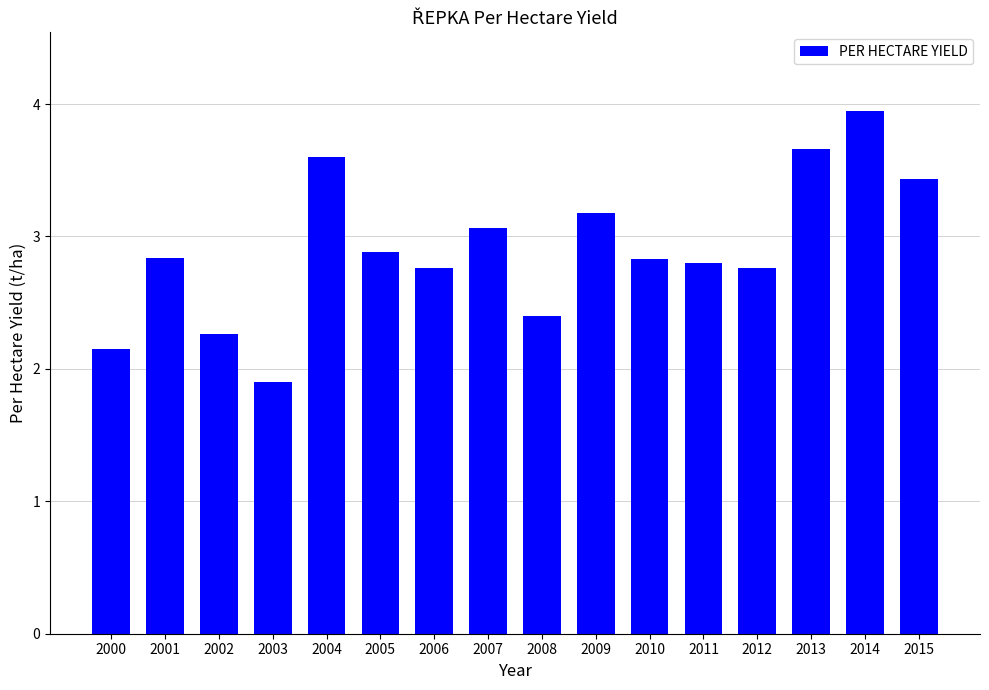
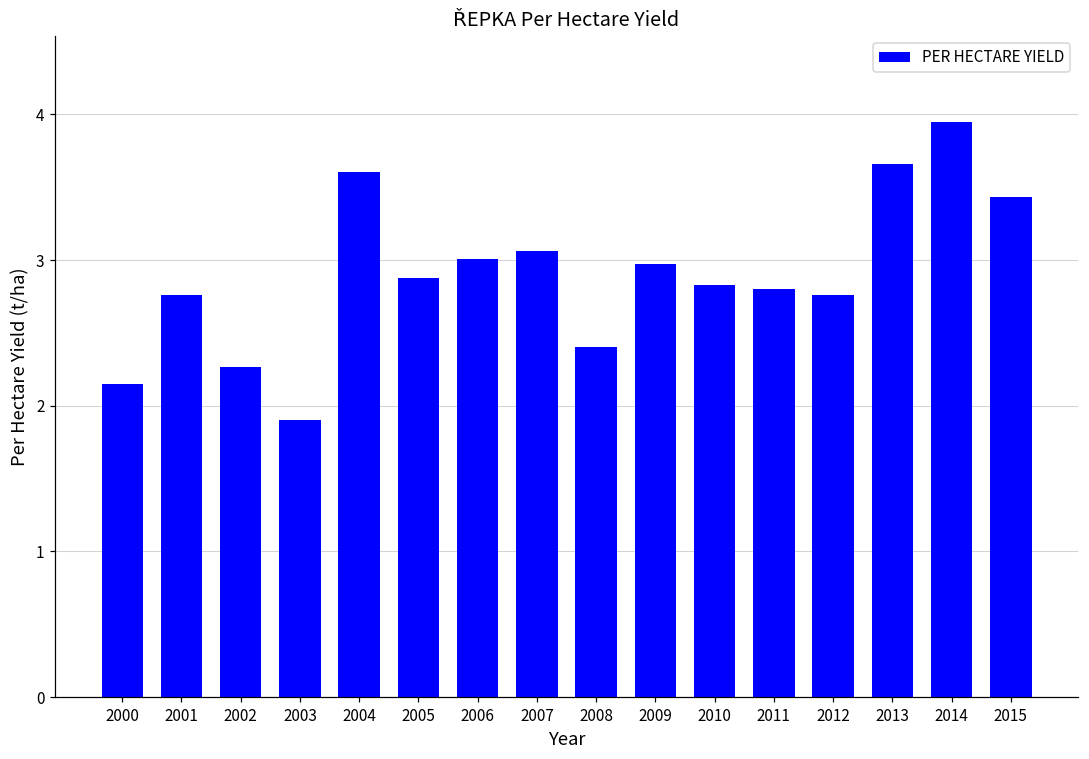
  {
    "2000": 2.15,
-   "2001": 2.84,
+   "2001": 2.76,
    "2002": 2.27,
    "2003": 1.90,
    "2004": 3.60,
    "2005": 2.88,
-   "2006": 2.76,
+   "2006": 3.01,
    "2007": 3.06,
    "2008": 2.40,
-   "2009": 3.18,
+   "2009": 2.97,
    "2010": 2.83,
    "2011": 2.80,
    "2012": 2.76,
    "2013": 3.66,
    "2014": 3.95,
    "2015": 3.43
  }
